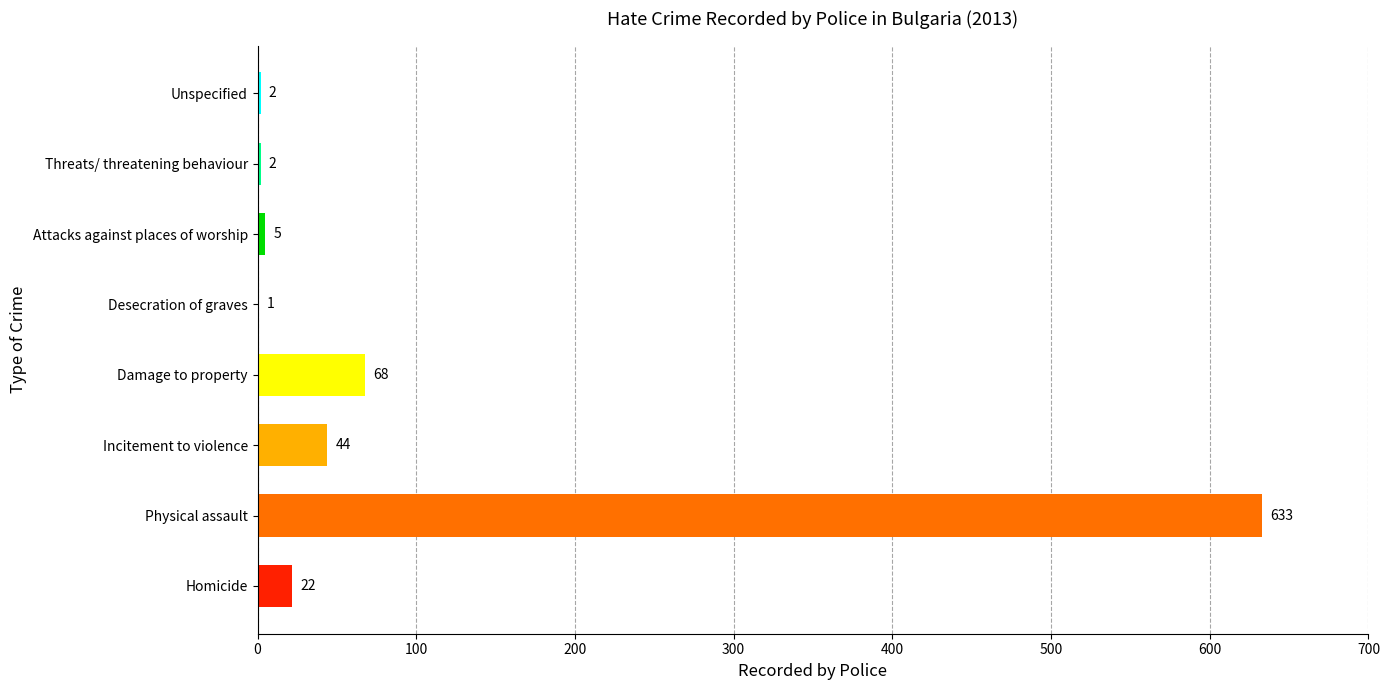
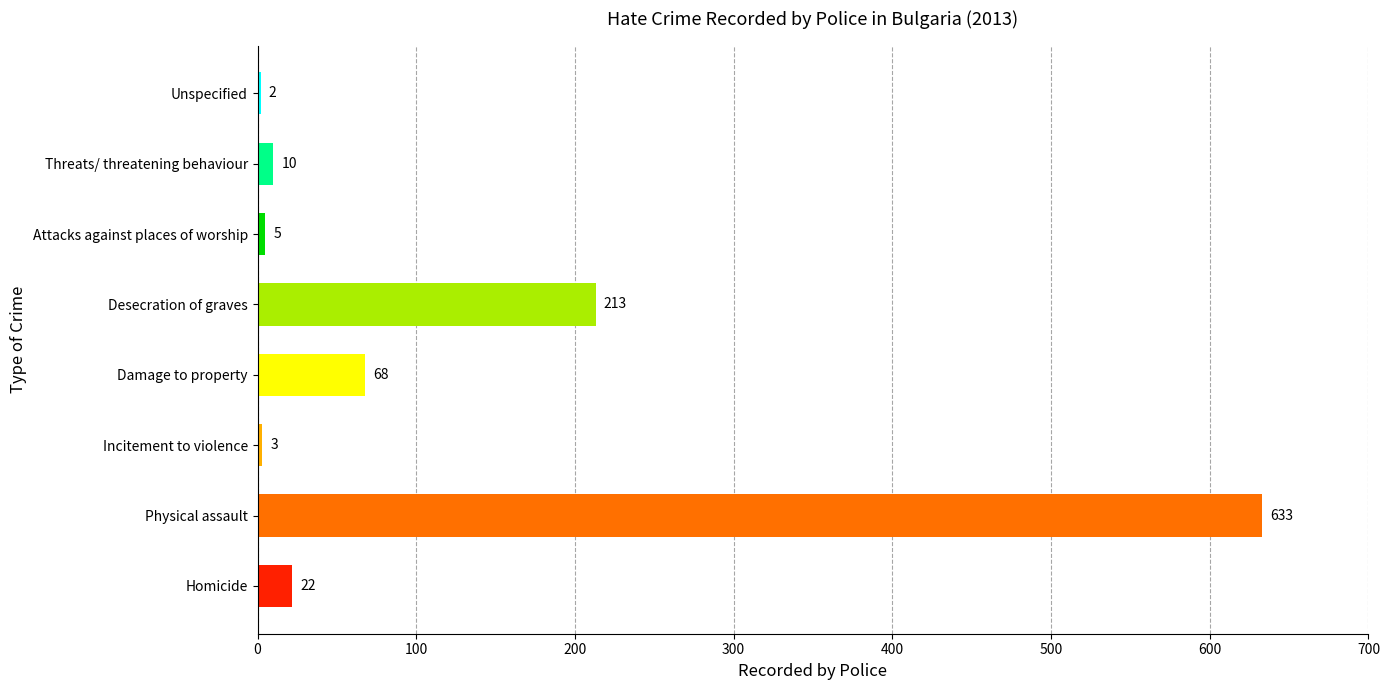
  {
    "Unspecified": 2,
-   "Threats/ threatening behaviour": 2,
+   "Threats/ threatening behaviour": 10,
    "Attacks against places of worship": 5,
-   "Desecration of graves": 1,
+   "Desecration of graves": 213,
    "Damage to property": 68,
-   "Incitement to violence": 44,
+   "Incitement to violence": 3,
    "Physical assault": 633,
    "Homicide": 22
  }
